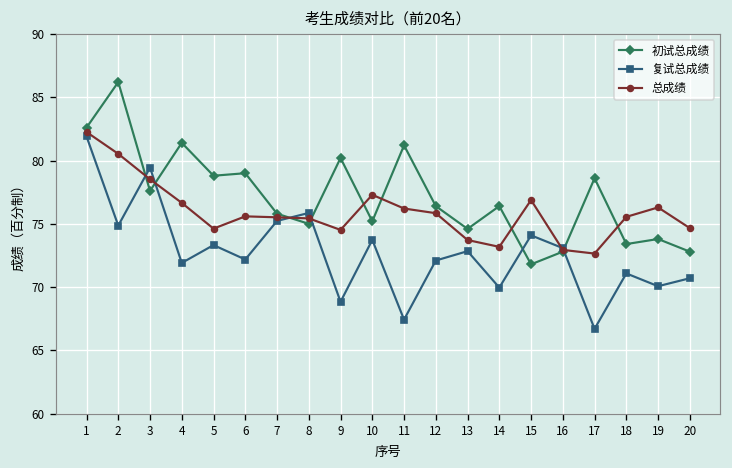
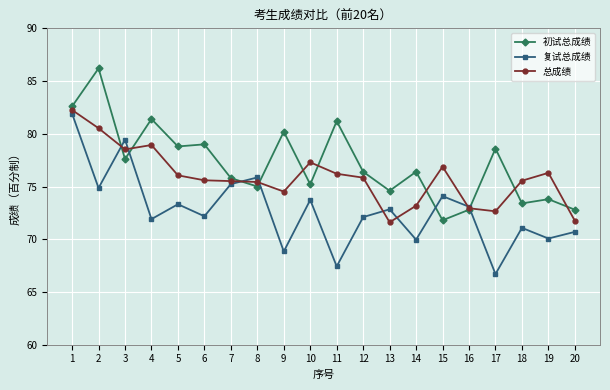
  {
    "总成绩": {
      "1": 82.3,
      "2": 80.5,
      "3": 78.5,
-     "4": 76.7,
-     "5": 74.6,
+     "4": 78.9,
+     "5": 76.1,
      "6": 75.6,
      "7": 75.5,
      "8": 75.4,
      "9": 74.5,
      "10": 77.3,
      "11": 76.2,
      "12": 75.8,
-     "13": 73.7,
+     "13": 71.6,
      "14": 73.2,
      "15": 76.9,
      "17": 72.7,
      "18": 75.6,
      "19": 76.3,
-     "20": 74.7
+     "20": 71.8
    }
  }
